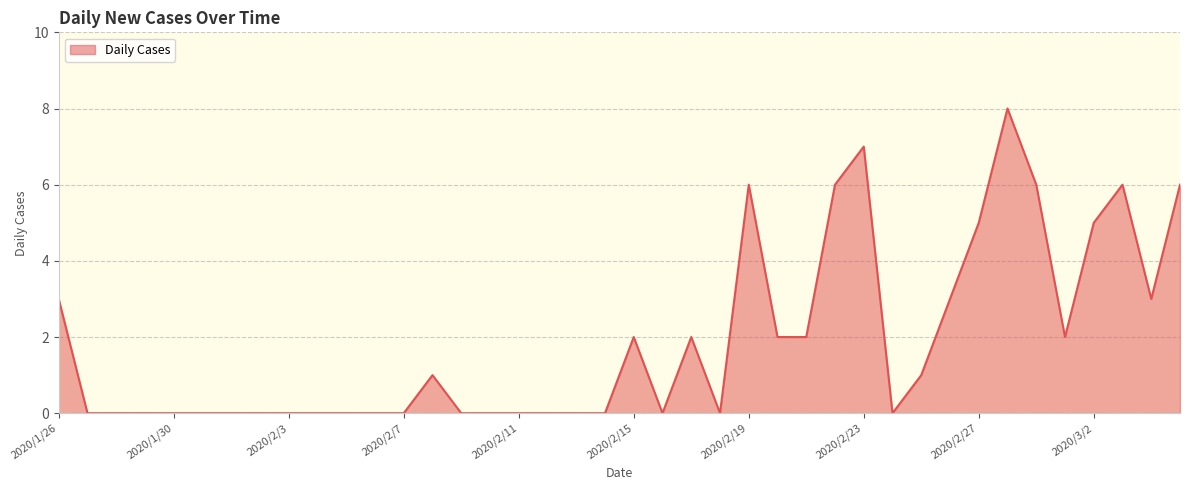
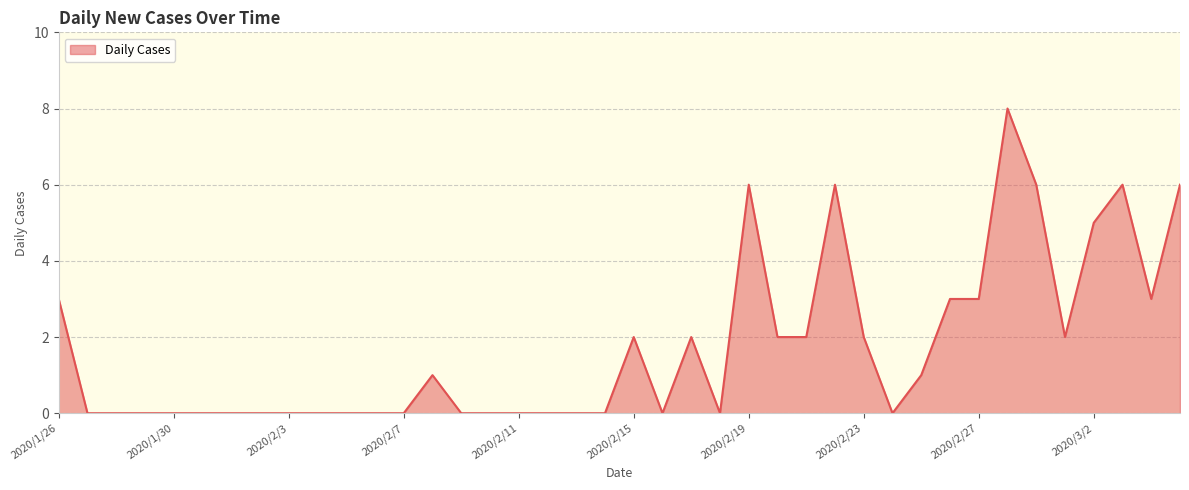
  {
    "2020/1/26": 3,
    "2020/1/30": 0,
    "2020/2/3": 0,
    "2020/2/7": 0,
    "2020/2/11": 0,
    "2020/2/15": 2,
    "2020/2/19": 6,
-   "2020/2/23": 7,
-   "2020/2/27": 5,
+   "2020/2/23": 2,
+   "2020/2/27": 3,
    "2020/3/2": 5
  }
